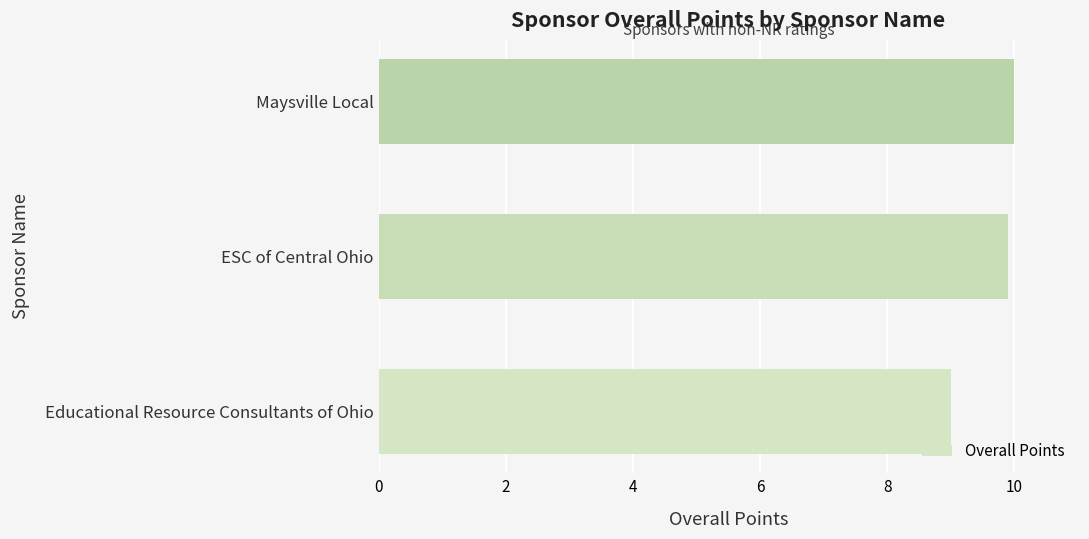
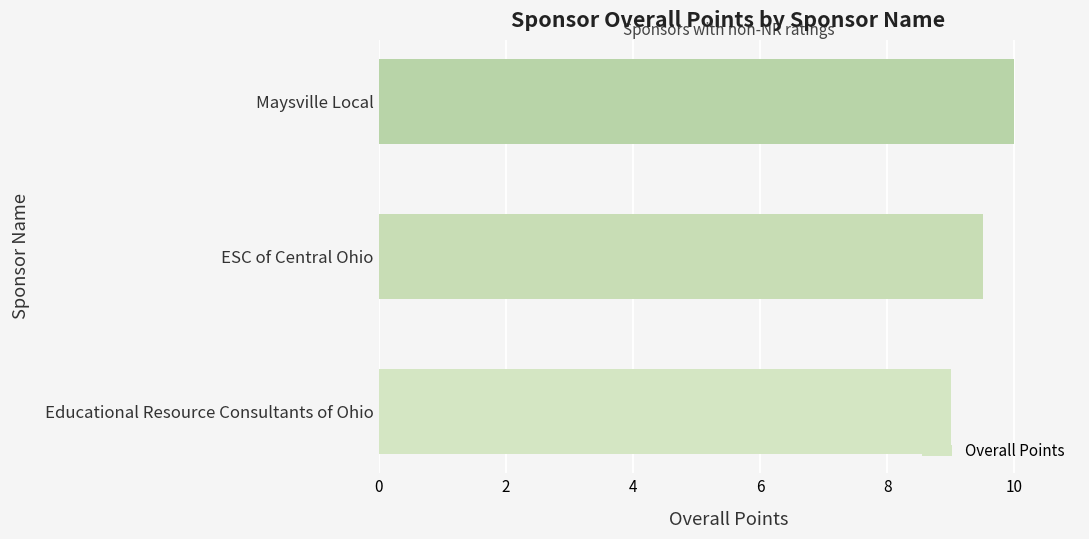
  {
    "Maysville Local": 10.0,
-   "ESC of Central Ohio": 9.9,
+   "ESC of Central Ohio": 9.5,
    "Educational Resource Consultants of Ohio": 9.0
  }
